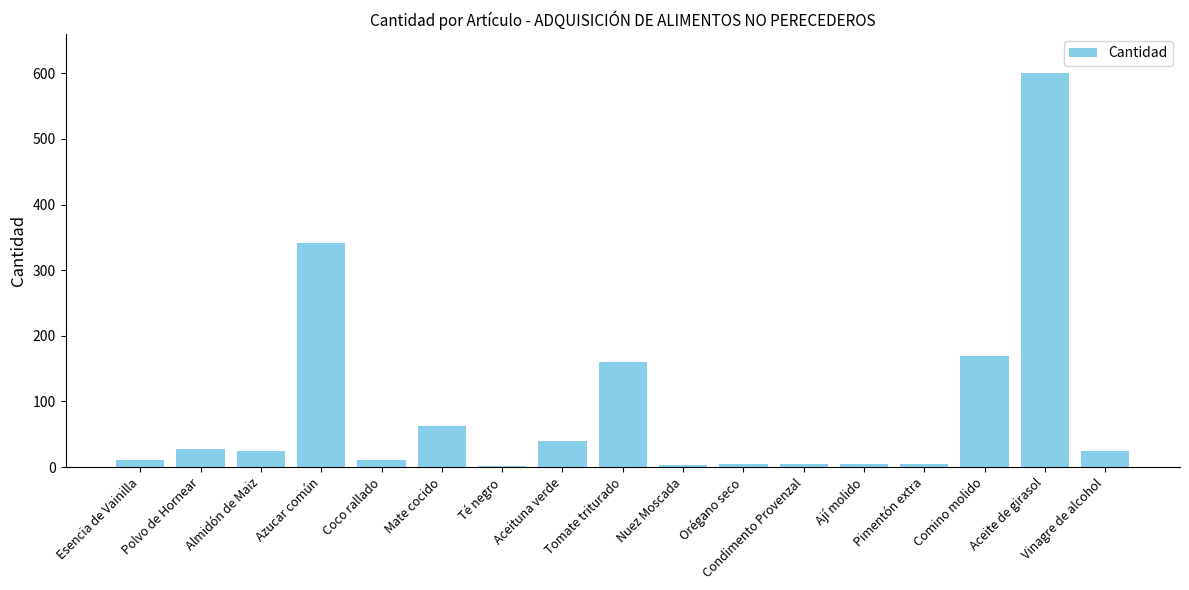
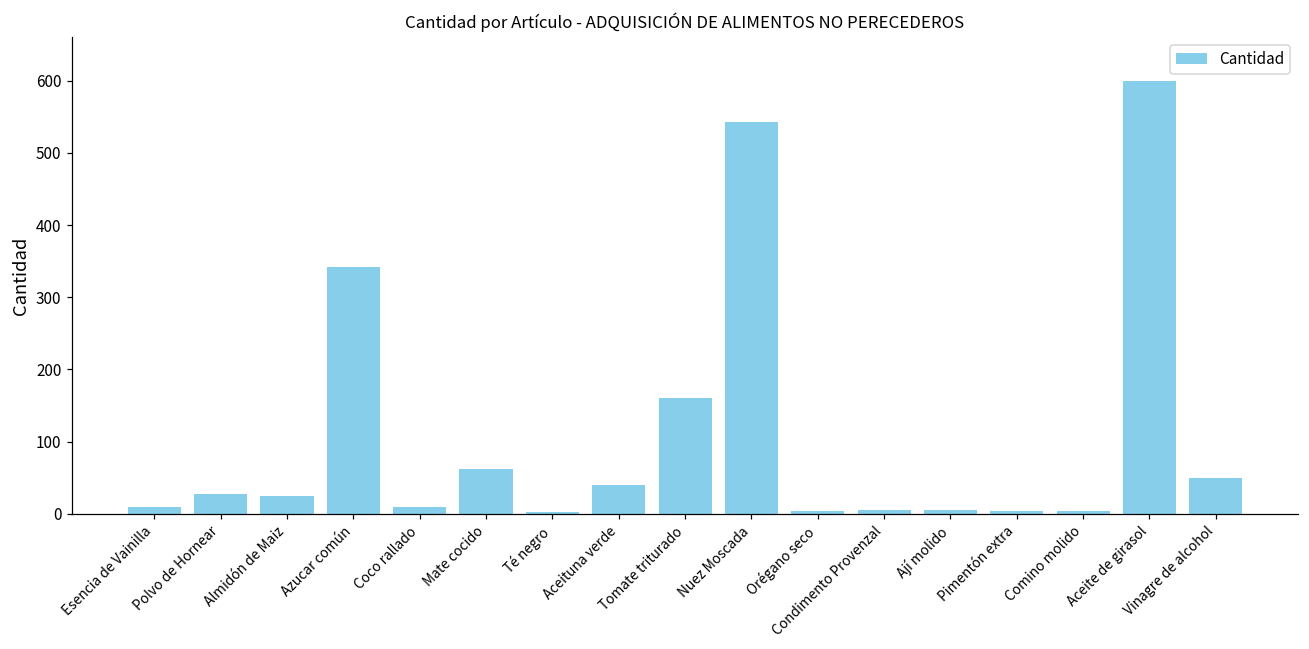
  {
    "Esencia de Vainilla": 10,
    "Polvo de Hornear": 30,
    "Almidón de Maiz": 30,
    "Azucar común": 340,
    "Coco rallado": 10,
    "Mate cocido": 60,
    "Aceituna verde": 40,
    "Tomate triturado": 160,
-   "Nuez Moscada": 0,
+   "Nuez Moscada": 540,
    "Orégano seco": 0,
    "Condimento Provenzal": 10,
    "Ají molido": 10,
    "Pimentón extra": 0,
-   "Comino molido": 170,
+   "Comino molido": 0,
    "Aceite de girasol": 600,
-   "Vinagre de alcohol": 30
+   "Vinagre de alcohol": 50
  }
